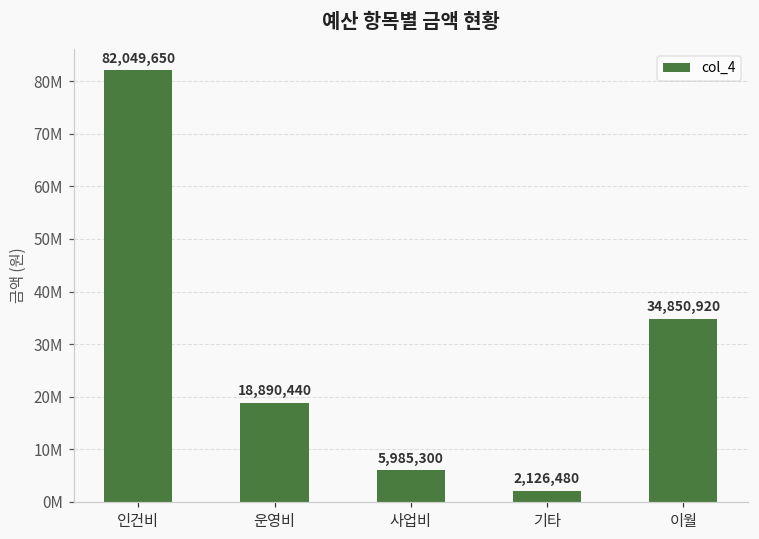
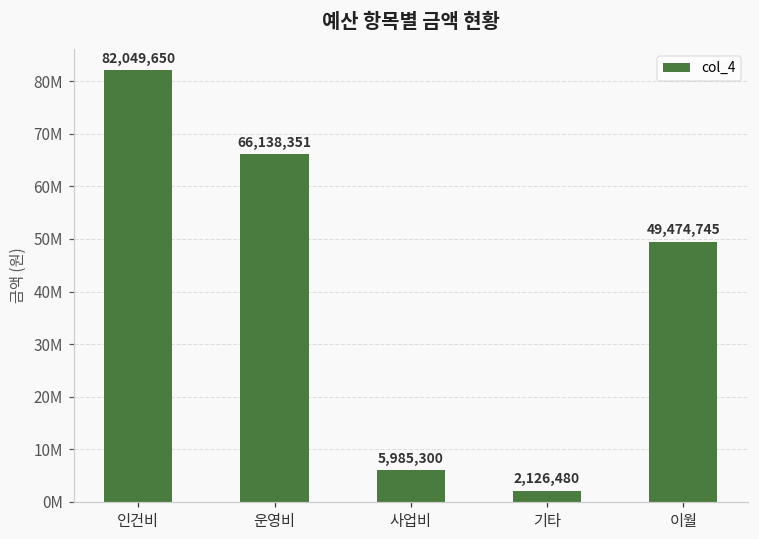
  {
    "인건비": "82,049,650",
-   "운영비": "18,890,440",
+   "운영비": "66,138,351",
    "사업비": "5,985,300",
    "기타": "2,126,480",
-   "이월": "34,850,920"
+   "이월": "49,474,745"
  }
